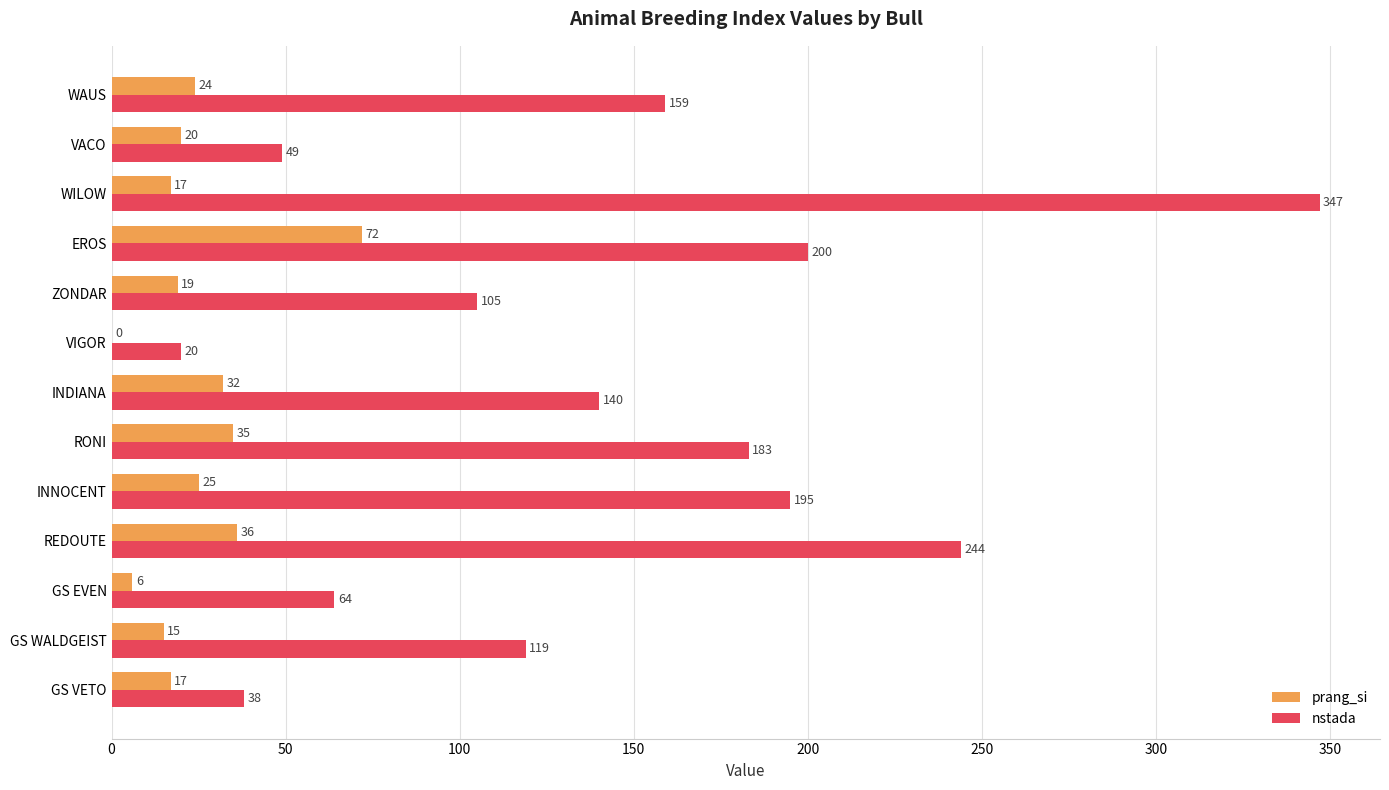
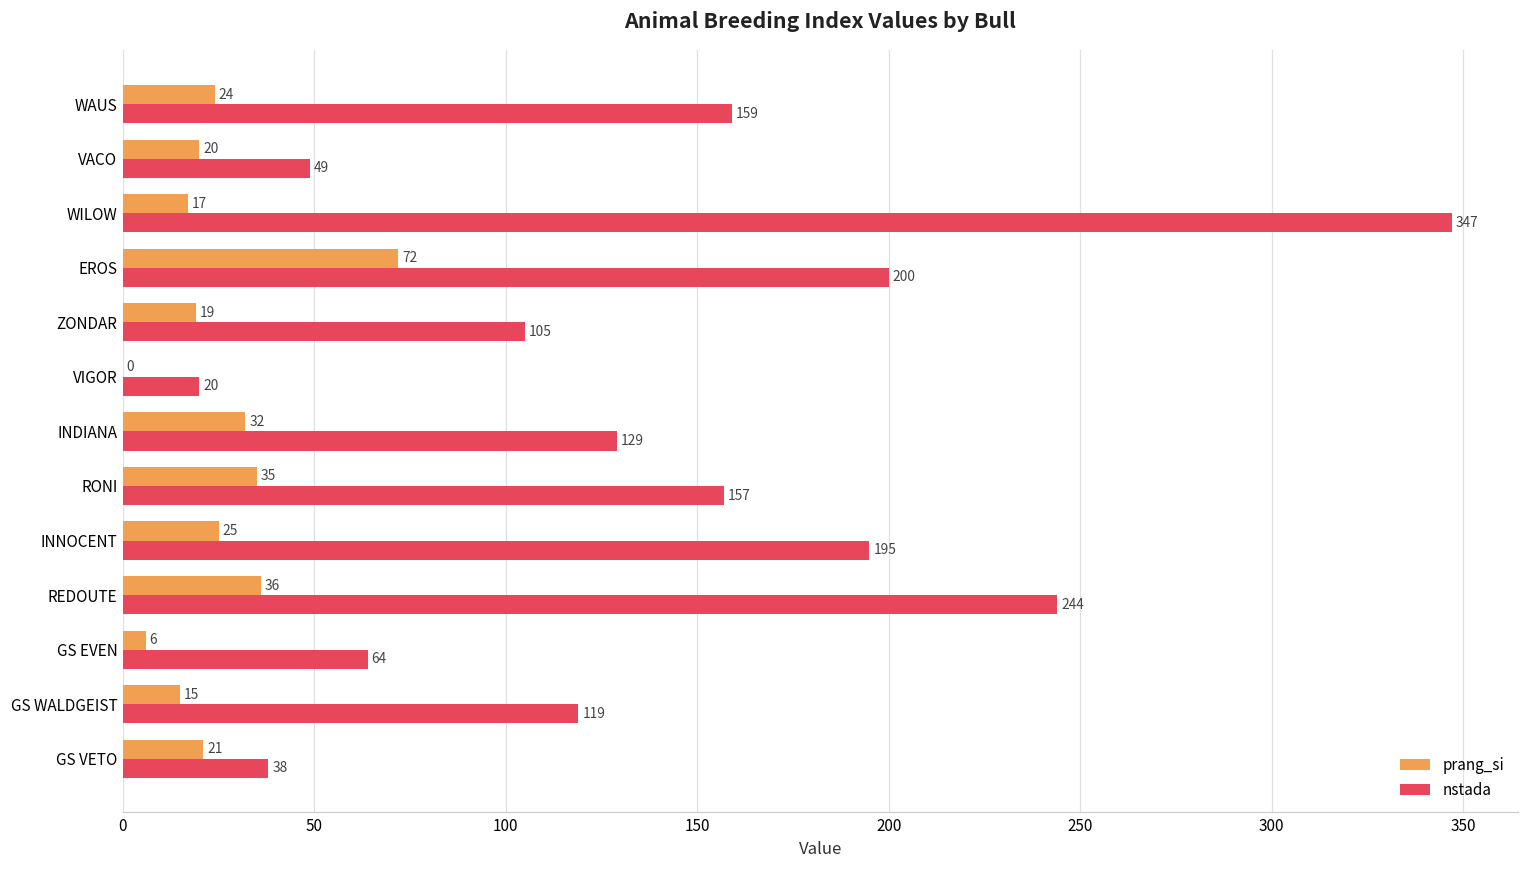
  {
    "prang_si": {
      "WAUS": 24,
      "VACO": 20,
      "WILOW": 17,
      "EROS": 72,
      "ZONDAR": 19,
      "VIGOR": 0,
      "INDIANA": 32,
      "RONI": 35,
      "INNOCENT": 25,
      "REDOUTE": 36,
      "GS EVEN": 6,
      "GS WALDGEIST": 15,
-     "GS VETO": 17
+     "GS VETO": 21
    },
    "nstada": {
      "WAUS": 159,
      "VACO": 49,
      "WILOW": 347,
      "EROS": 200,
      "ZONDAR": 105,
      "VIGOR": 20,
-     "INDIANA": 140,
-     "RONI": 183,
+     "INDIANA": 129,
+     "RONI": 157,
      "INNOCENT": 195,
      "REDOUTE": 244,
      "GS EVEN": 64,
      "GS WALDGEIST": 119,
      "GS VETO": 38
    }
  }
